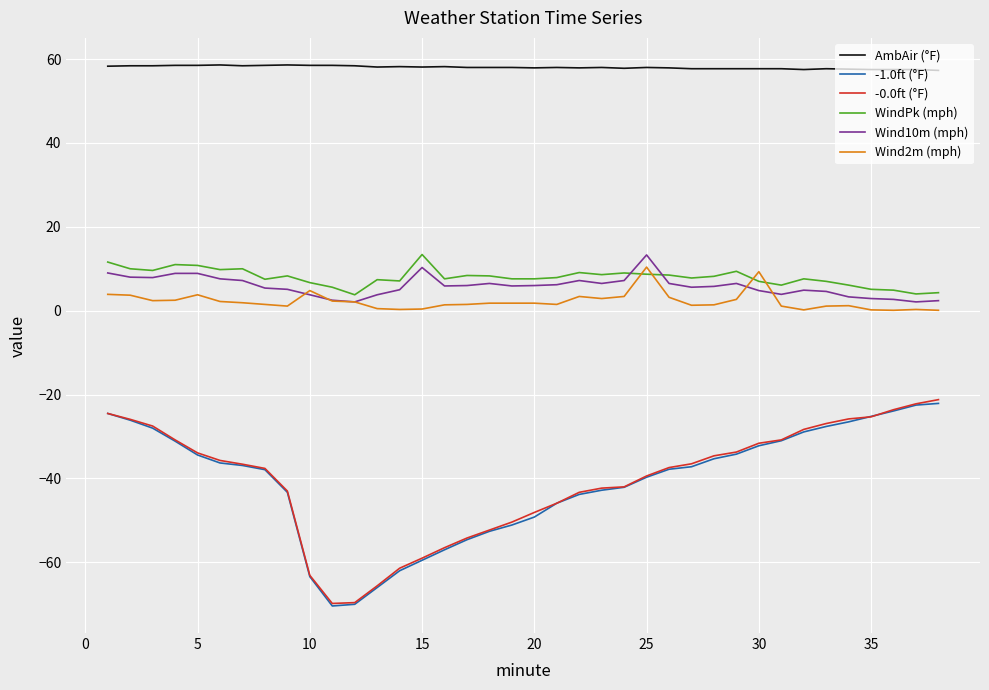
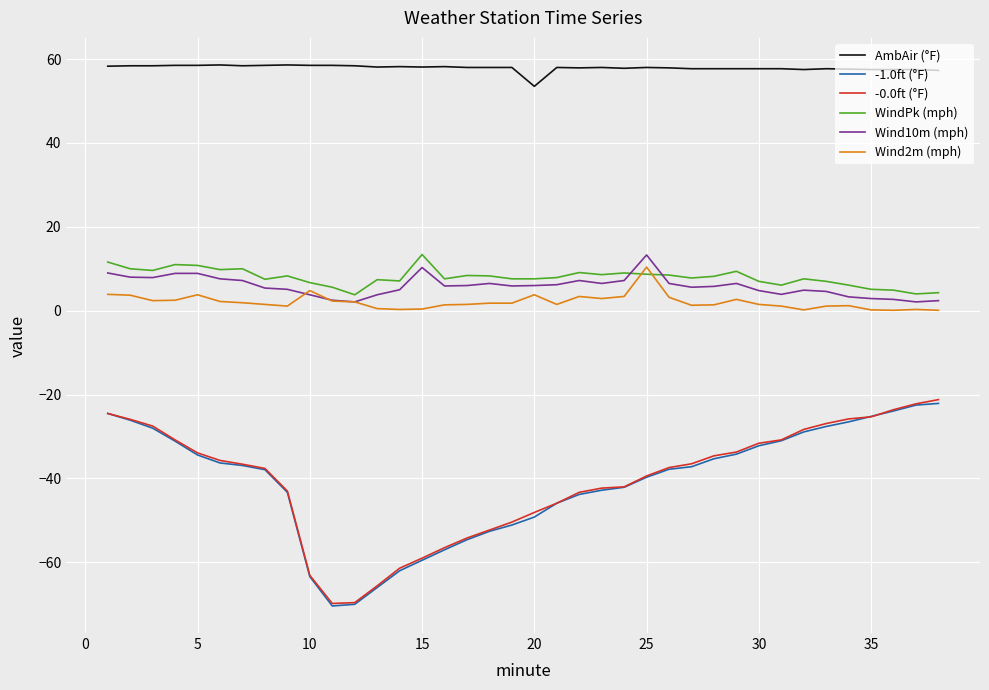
  {
    "AmbAir (°F)": {
      "5": 59,
      "10": 59,
      "15": 58,
-     "20": 58,
+     "20": 54,
      "25": 58,
      "30": 58
    },
    "-1.0ft (°F)": {
      "20": -49,
      "30": -32
    },
    "-0.0ft (°F)": {
      "20": -48,
      "30": -32
    },
    "WindPk (mph)": {
      "5": 11,
      "10": 7,
      "15": 13,
      "20": 8,
      "25": 9,
      "30": 7,
      "35": 5
    },
    "Wind10m (mph)": {
      "5": 9,
      "10": 4,
      "15": 10,
      "20": 6,
      "25": 13,
      "30": 5,
      "35": 3
    },
    "Wind2m (mph)": {
      "5": 4,
      "10": 5,
      "15": 0,
-     "20": 2,
+     "20": 4,
      "25": 10,
-     "30": 9,
+     "30": 2,
      "35": 0
    }
  }
